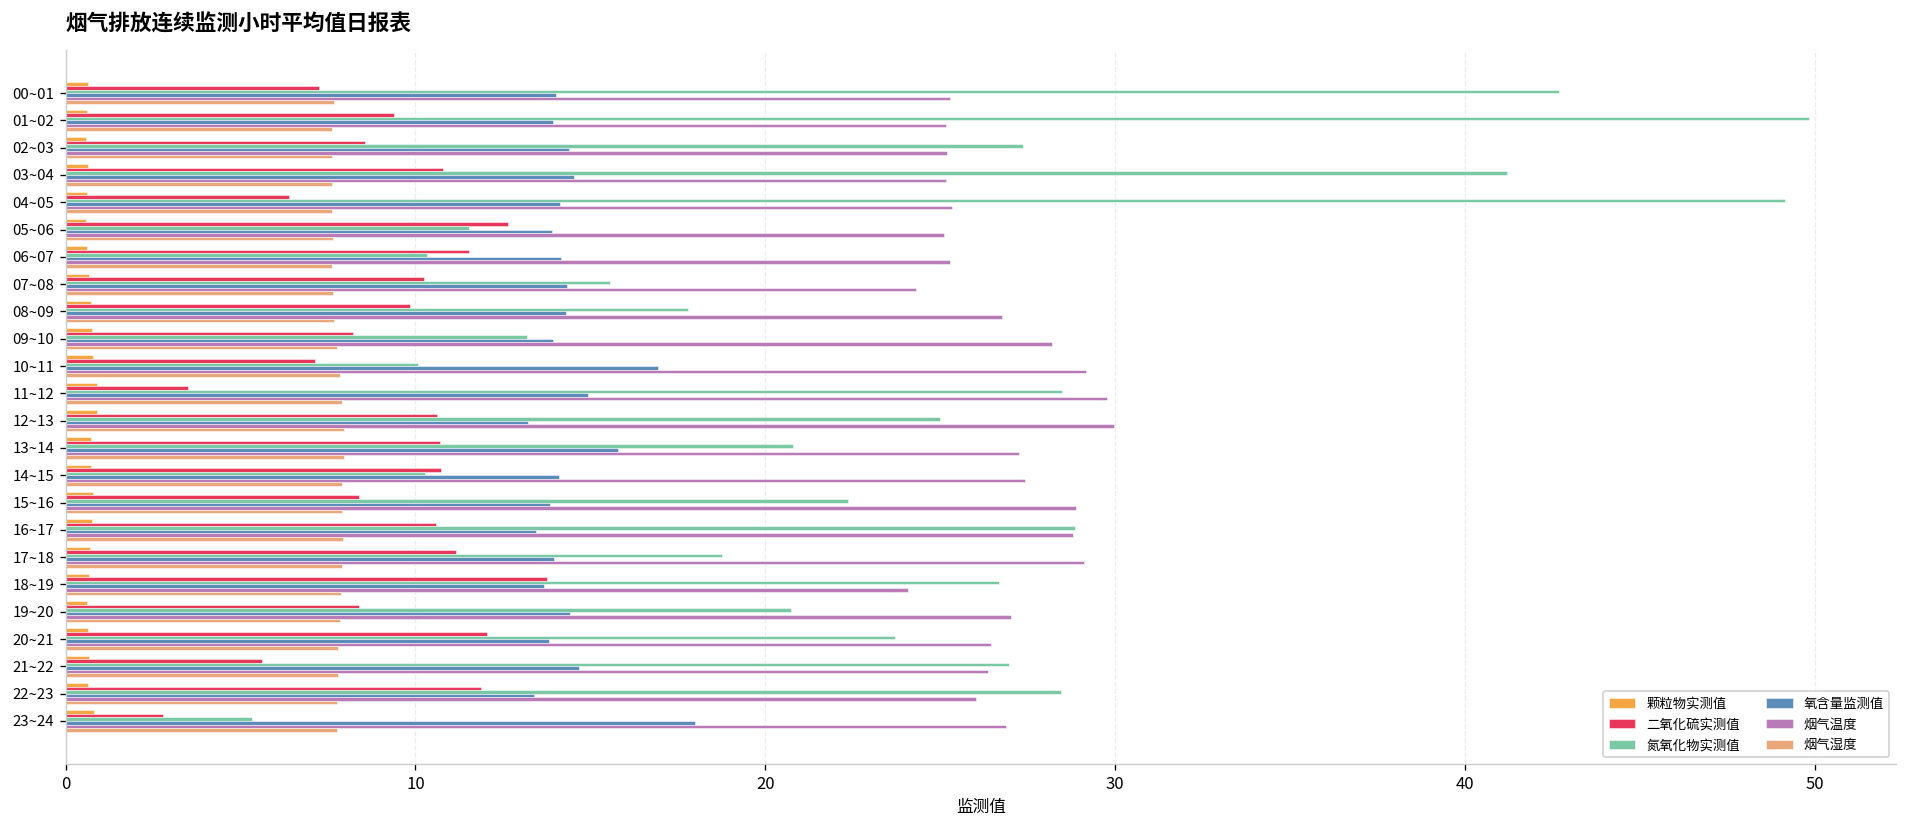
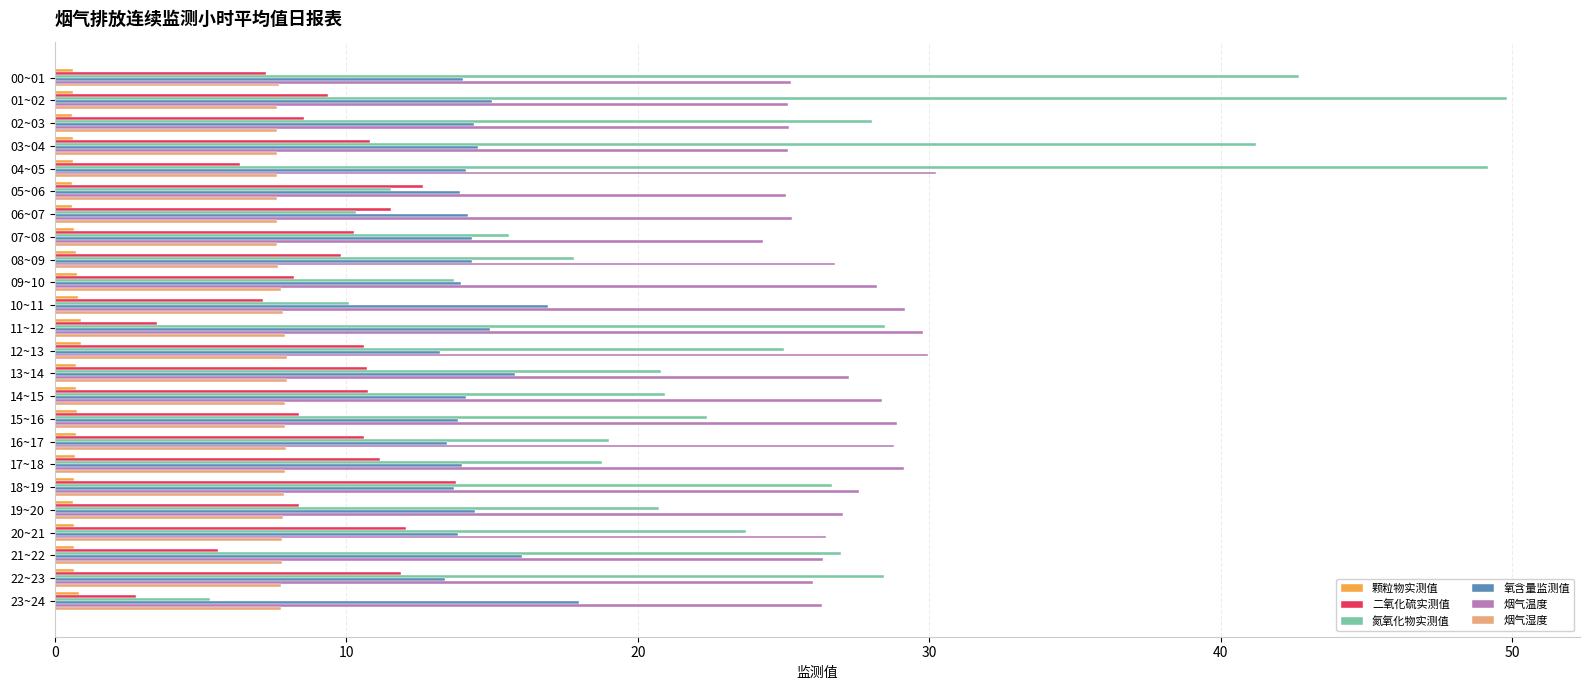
  {
    "二氧化硫实测值": {
      "00~01": 7.2,
      "01~02": 9.4,
      "02~03": 8.6,
      "03~04": 10.8,
      "04~05": 6.4,
      "05~06": 12.6,
      "06~07": 11.5,
      "07~08": 10.3,
      "08~09": 9.8,
      "09~10": 8.2,
      "10~11": 7.1,
      "11~12": 3.5,
      "12~13": 10.6,
      "13~14": 10.7,
      "14~15": 10.7,
      "15~16": 8.4,
      "16~17": 10.6,
      "17~18": 11.2,
      "18~19": 13.8,
      "19~20": 8.4,
      "20~21": 12.0,
      "21~22": 5.6,
      "22~23": 11.9,
      "23~24": 2.8
    },
    "氮氧化物实测值": {
      "00~01": 42.7,
      "01~02": 49.8,
-     "02~03": 27.4,
+     "02~03": 28.0,
      "03~04": 41.2,
      "04~05": 49.2,
      "05~06": 11.5,
      "06~07": 10.3,
      "07~08": 15.6,
      "08~09": 17.8,
-     "09~10": 13.2,
+     "09~10": 13.7,
      "10~11": 10.1,
      "11~12": 28.5,
      "12~13": 25.0,
      "13~14": 20.8,
-     "14~15": 10.3,
+     "14~15": 20.9,
      "15~16": 22.4,
-     "16~17": 28.8,
+     "16~17": 19.0,
      "17~18": 18.8,
      "18~19": 26.7,
      "19~20": 20.7,
      "20~21": 23.7,
      "21~22": 27.0,
      "22~23": 28.5,
      "23~24": 5.3
    },
    "氧含量监测值": {
      "00~01": 14.0,
-     "01~02": 13.9,
+     "01~02": 15.0,
      "02~03": 14.4,
      "03~04": 14.5,
      "04~05": 14.1,
      "05~06": 13.9,
      "06~07": 14.2,
      "07~08": 14.3,
      "08~09": 14.3,
      "09~10": 13.9,
      "10~11": 16.9,
      "11~12": 14.9,
      "12~13": 13.2,
      "13~14": 15.8,
      "14~15": 14.1,
      "15~16": 13.8,
      "16~17": 13.4,
      "17~18": 14.0,
      "18~19": 13.7,
      "19~20": 14.4,
      "20~21": 13.8,
-     "21~22": 14.7,
+     "21~22": 16.0,
      "22~23": 13.4,
      "23~24": 18.0
    },
    "烟气温度": {
      "00~01": 25.3,
      "01~02": 25.2,
      "02~03": 25.2,
      "03~04": 25.2,
-     "04~05": 25.3,
+     "04~05": 30.2,
      "05~06": 25.1,
      "06~07": 25.3,
      "07~08": 24.3,
      "08~09": 26.8,
      "09~10": 28.2,
      "10~11": 29.2,
      "11~12": 29.8,
      "12~13": 30.0,
      "13~14": 27.3,
-     "14~15": 27.4,
+     "14~15": 28.4,
      "15~16": 28.9,
      "16~17": 28.8,
      "17~18": 29.1,
-     "18~19": 24.1,
+     "18~19": 27.6,
      "19~20": 27.0,
      "20~21": 26.5,
      "21~22": 26.4,
      "22~23": 26.0,
-     "23~24": 26.9
+     "23~24": 26.3
    }
  }
